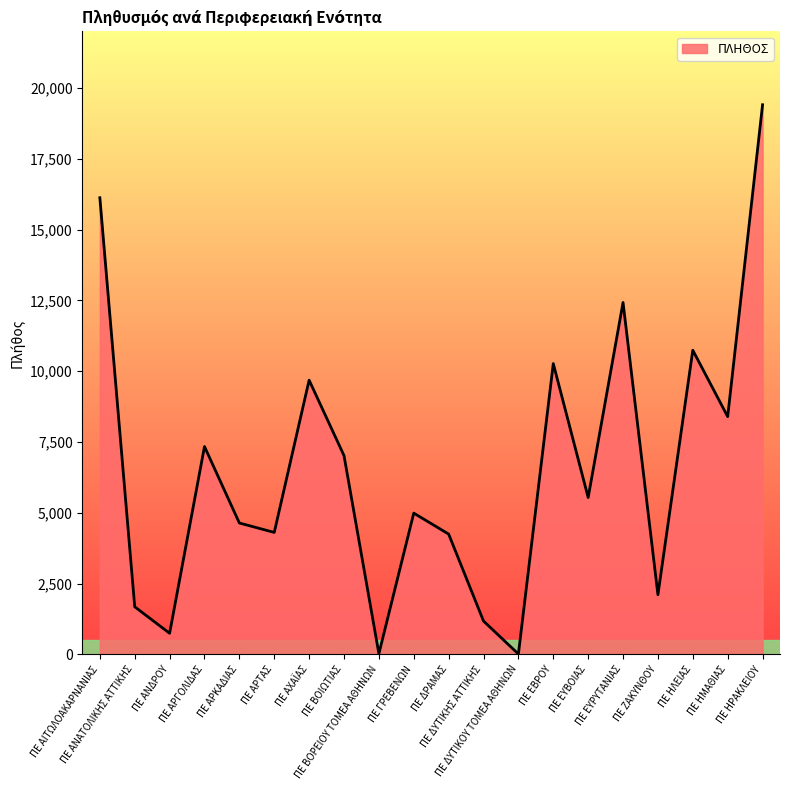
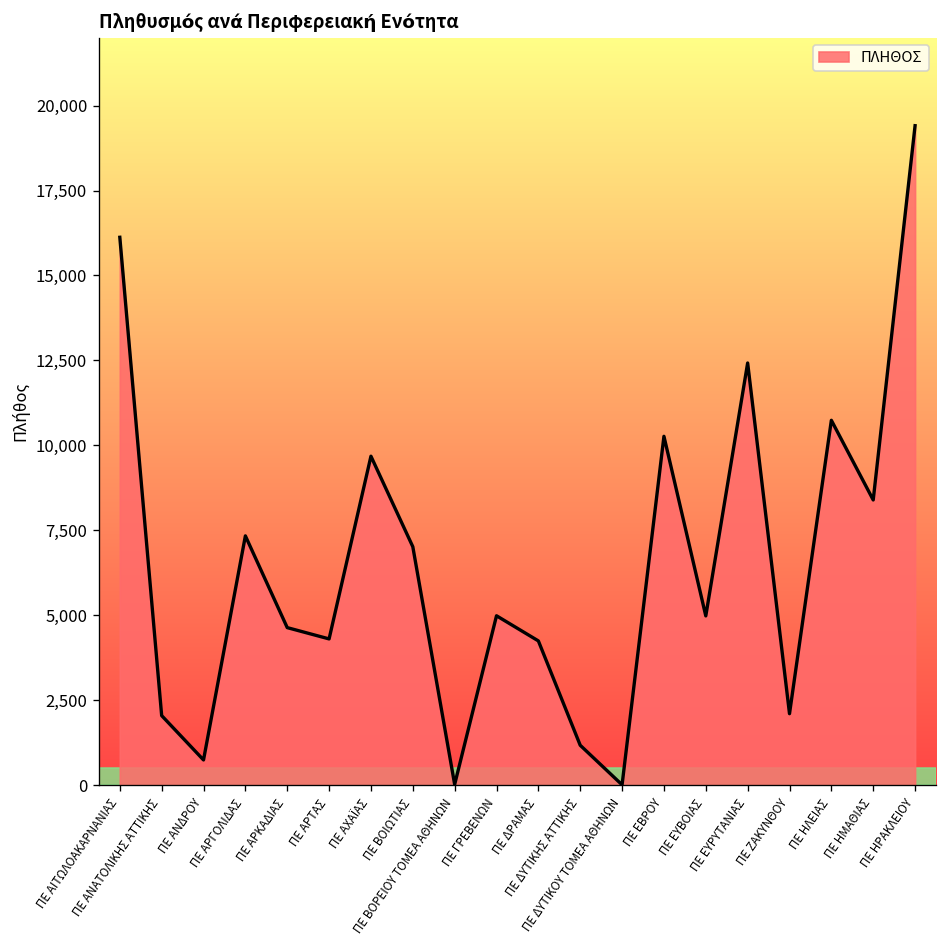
  {
    "ΠΕ ΑΙΤΩΛΟΑΚΑΡΝΑΝΙΑΣ": "16,100",
-   "ΠΕ ΑΝΑΤΟΛΙΚΗΣ ΑΤΤΙΚΗΣ": "1,700",
+   "ΠΕ ΑΝΑΤΟΛΙΚΗΣ ΑΤΤΙΚΗΣ": "2,000",
    "ΠΕ ΑΝΔΡΟΥ": "700",
    "ΠΕ ΑΡΓΟΛΙΔΑΣ": "7,300",
    "ΠΕ ΑΡΚΑΔΙΑΣ": "4,600",
    "ΠΕ ΑΡΤΑΣ": "4,300",
    "ΠΕ ΑΧΑΪΑΣ": "9,700",
    "ΠΕ ΒΟΙΩΤΙΑΣ": "7,000",
    "ΠΕ ΓΡΕΒΕΝΩΝ": "5,000",
    "ΠΕ ΔΡΑΜΑΣ": "4,200",
    "ΠΕ ΔΥΤΙΚΗΣ ΑΤΤΙΚΗΣ": "1,200",
    "ΠΕ ΕΒΡΟΥ": "10,300",
-   "ΠΕ ΕΥΒΟΙΑΣ": "5,500",
+   "ΠΕ ΕΥΒΟΙΑΣ": "5,000",
    "ΠΕ ΕΥΡΥΤΑΝΙΑΣ": "12,400",
    "ΠΕ ΖΑΚΥΝΘΟΥ": "2,100",
    "ΠΕ ΗΛΕΙΑΣ": "10,700",
    "ΠΕ ΗΜΑΘΙΑΣ": "8,400",
    "ΠΕ ΗΡΑΚΛΕΙΟΥ": "19,400"
  }
